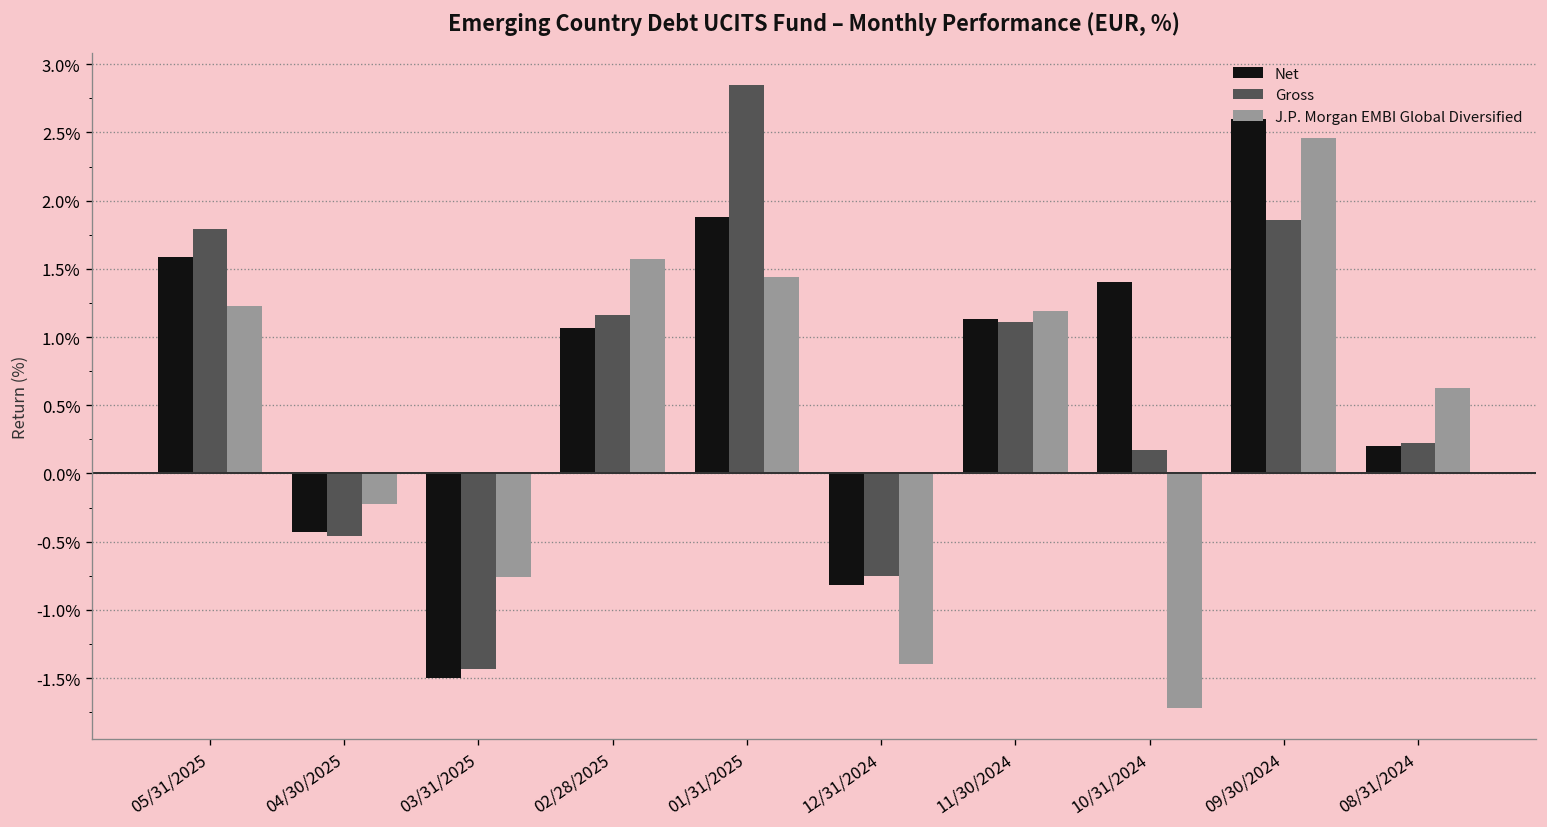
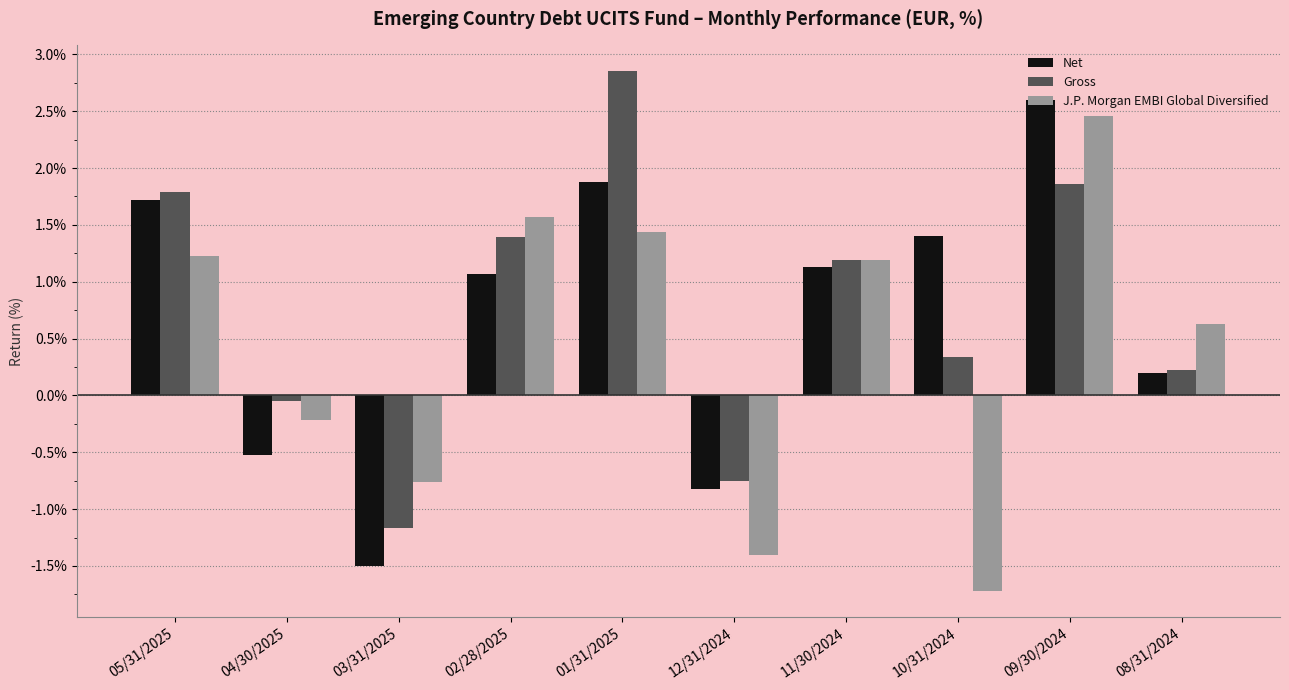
  {
    "Net": {
-     "05/31/2025": "1.59%",
-     "04/30/2025": "-0.43%",
+     "05/31/2025": "1.72%",
+     "04/30/2025": "-0.52%",
      "03/31/2025": "-1.50%",
      "02/28/2025": "1.07%",
      "01/31/2025": "1.88%",
      "12/31/2024": "-0.82%",
      "11/30/2024": "1.13%",
      "10/31/2024": "1.40%",
      "09/30/2024": "2.60%",
      "08/31/2024": "0.20%"
    },
    "Gross": {
      "05/31/2025": "1.79%",
-     "04/30/2025": "-0.46%",
-     "03/31/2025": "-1.43%",
-     "02/28/2025": "1.16%",
+     "04/30/2025": "-0.05%",
+     "03/31/2025": "-1.17%",
+     "02/28/2025": "1.39%",
      "01/31/2025": "2.85%",
      "12/31/2024": "-0.75%",
-     "11/30/2024": "1.11%",
-     "10/31/2024": "0.17%",
+     "11/30/2024": "1.19%",
+     "10/31/2024": "0.34%",
      "09/30/2024": "1.86%",
      "08/31/2024": "0.22%"
    },
    "J.P. Morgan EMBI Global Diversified": {
      "05/31/2025": "1.23%",
      "04/30/2025": "-0.22%",
      "03/31/2025": "-0.76%",
      "02/28/2025": "1.57%",
      "01/31/2025": "1.44%",
      "12/31/2024": "-1.40%",
      "11/30/2024": "1.19%",
      "10/31/2024": "-1.72%",
      "09/30/2024": "2.46%",
      "08/31/2024": "0.63%"
    }
  }
